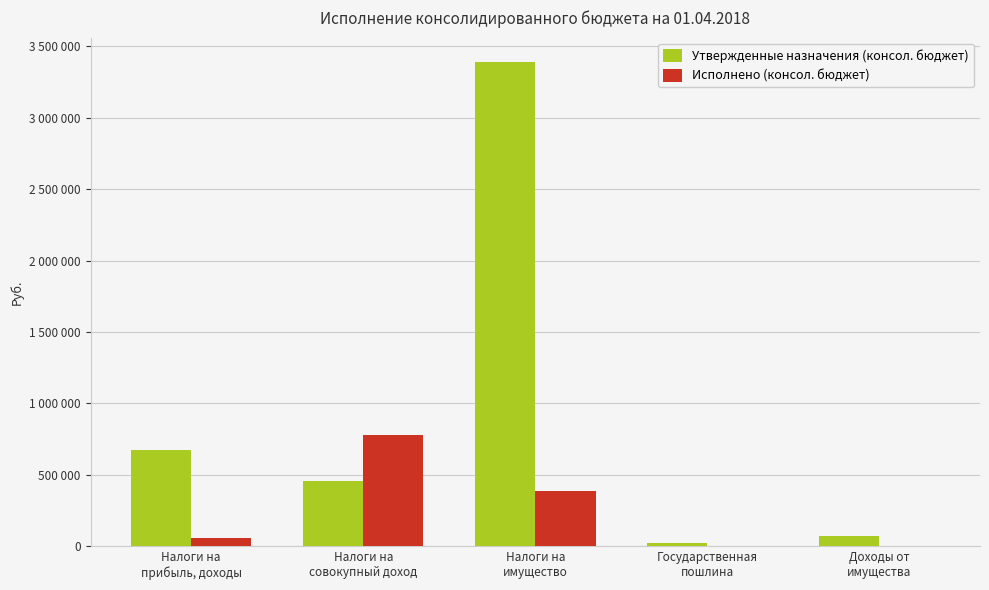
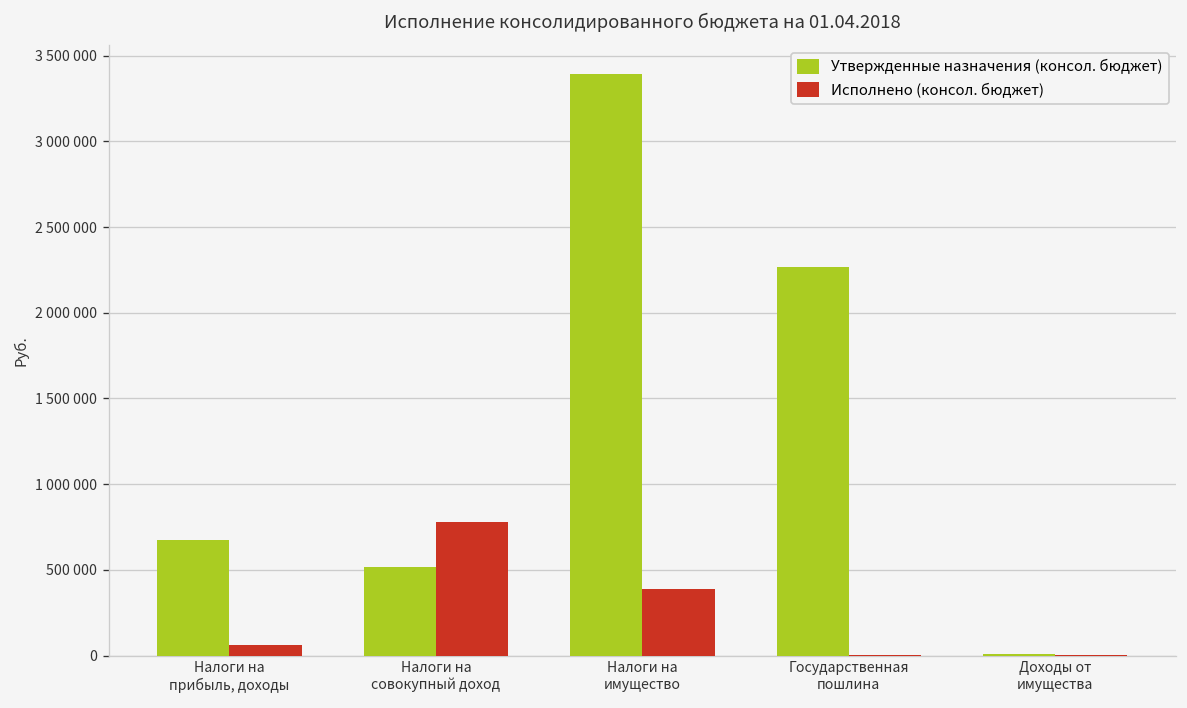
  {
    "Утвержденные назначения (консол. бюджет)": {
      "Налоги на прибыль, доходы": 670000,
-     "Налоги на совокупный доход": 460000,
+     "Налоги на совокупный доход": 510000,
      "Налоги на имущество": 3390000,
-     "Государственная пошлина": 20000,
-     "Доходы от имущества": 70000
+     "Государственная пошлина": 2270000,
+     "Доходы от имущества": 10000
    },
    "Исполнено (консол. бюджет)": {
      "Налоги на прибыль, доходы": 60000,
      "Налоги на совокупный доход": 780000,
      "Налоги на имущество": 390000
    }
  }
